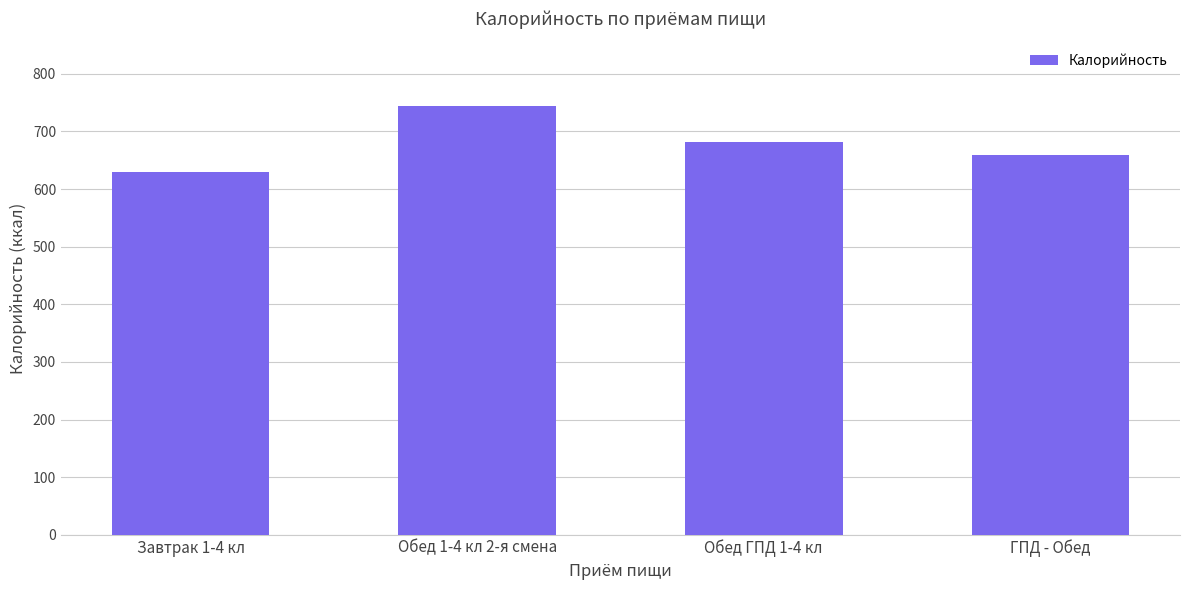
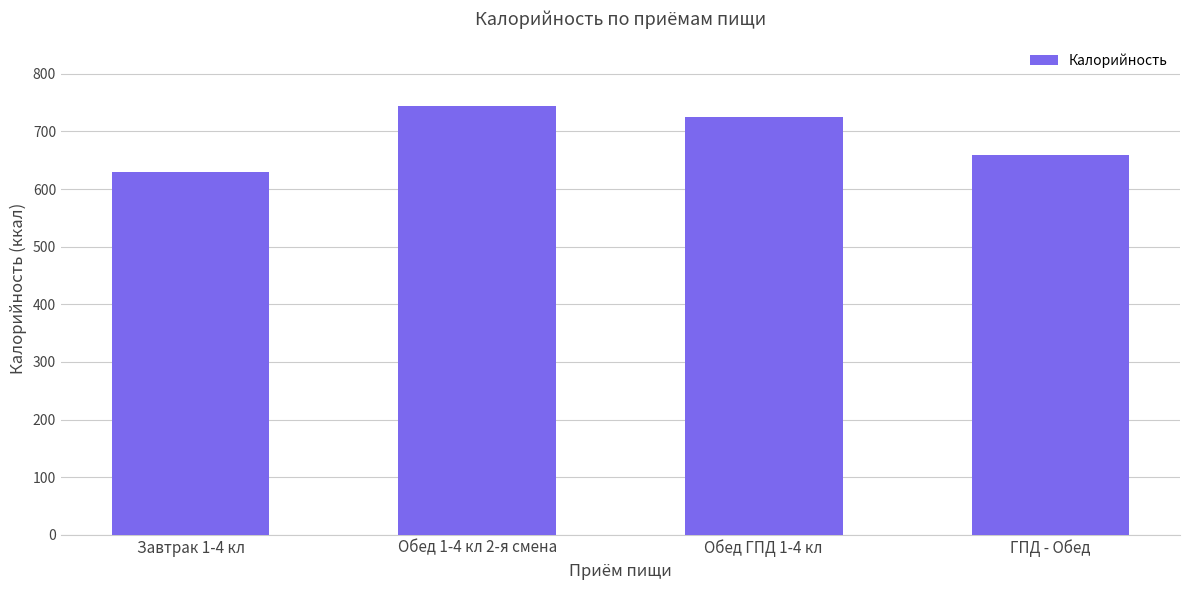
  {
    "Завтрак 1-4 кл": 630,
    "Обед 1-4 кл 2-я смена": 750,
-   "Обед ГПД 1-4 кл": 680,
+   "Обед ГПД 1-4 кл": 730,
    "ГПД - Обед": 660
  }
